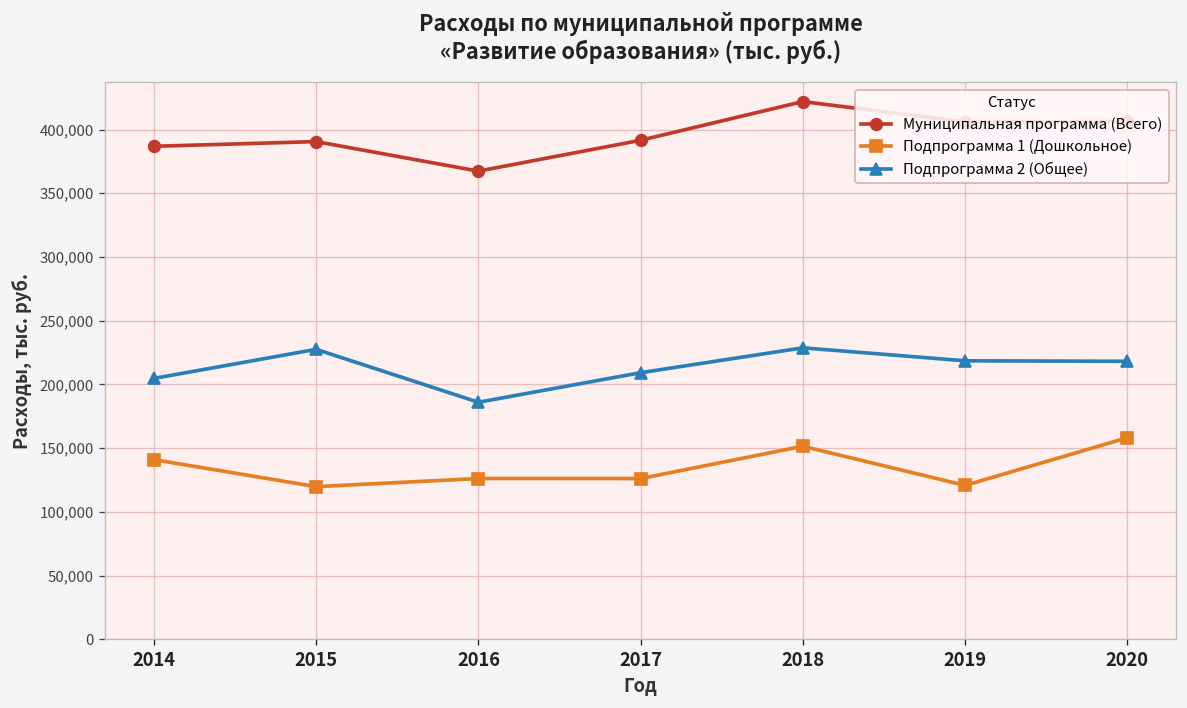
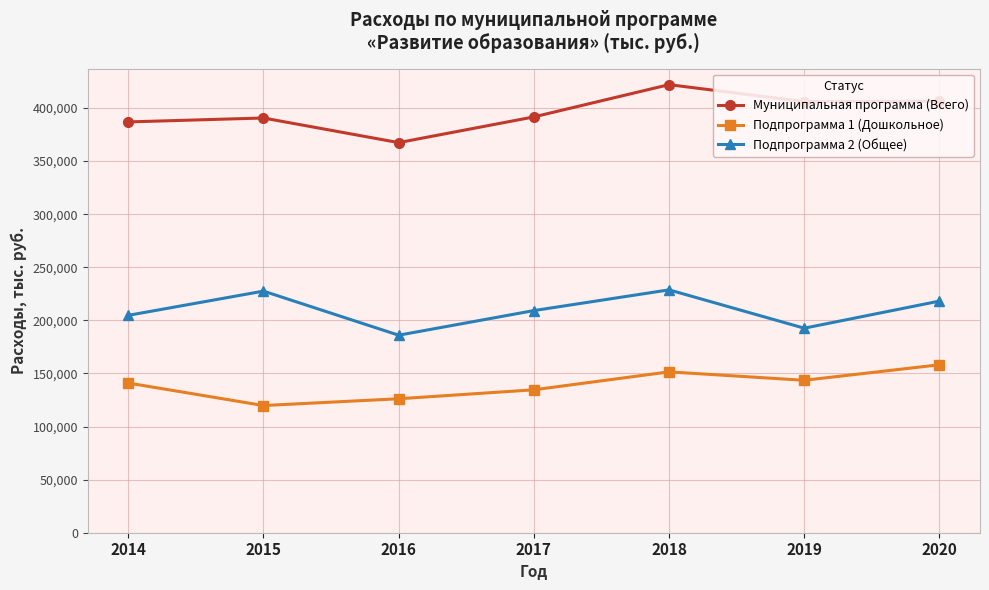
  {
    "Муниципальная программа (Всего)": {
      "2014": "387,000",
      "2015": "391,000",
      "2016": "367,000",
      "2017": "392,000",
      "2018": "422,000"
    },
    "Подпрограмма 1 (Дошкольное)": {
      "2014": "141,000",
      "2015": "120,000",
      "2016": "126,000",
-     "2017": "126,000",
+     "2017": "135,000",
      "2018": "151,000",
-     "2019": "121,000",
+     "2019": "144,000",
      "2020": "158,000"
    },
    "Подпрограмма 2 (Общее)": {
      "2014": "205,000",
      "2015": "228,000",
      "2016": "186,000",
      "2017": "209,000",
      "2018": "229,000",
-     "2019": "219,000",
+     "2019": "193,000",
      "2020": "218,000"
    }
  }
